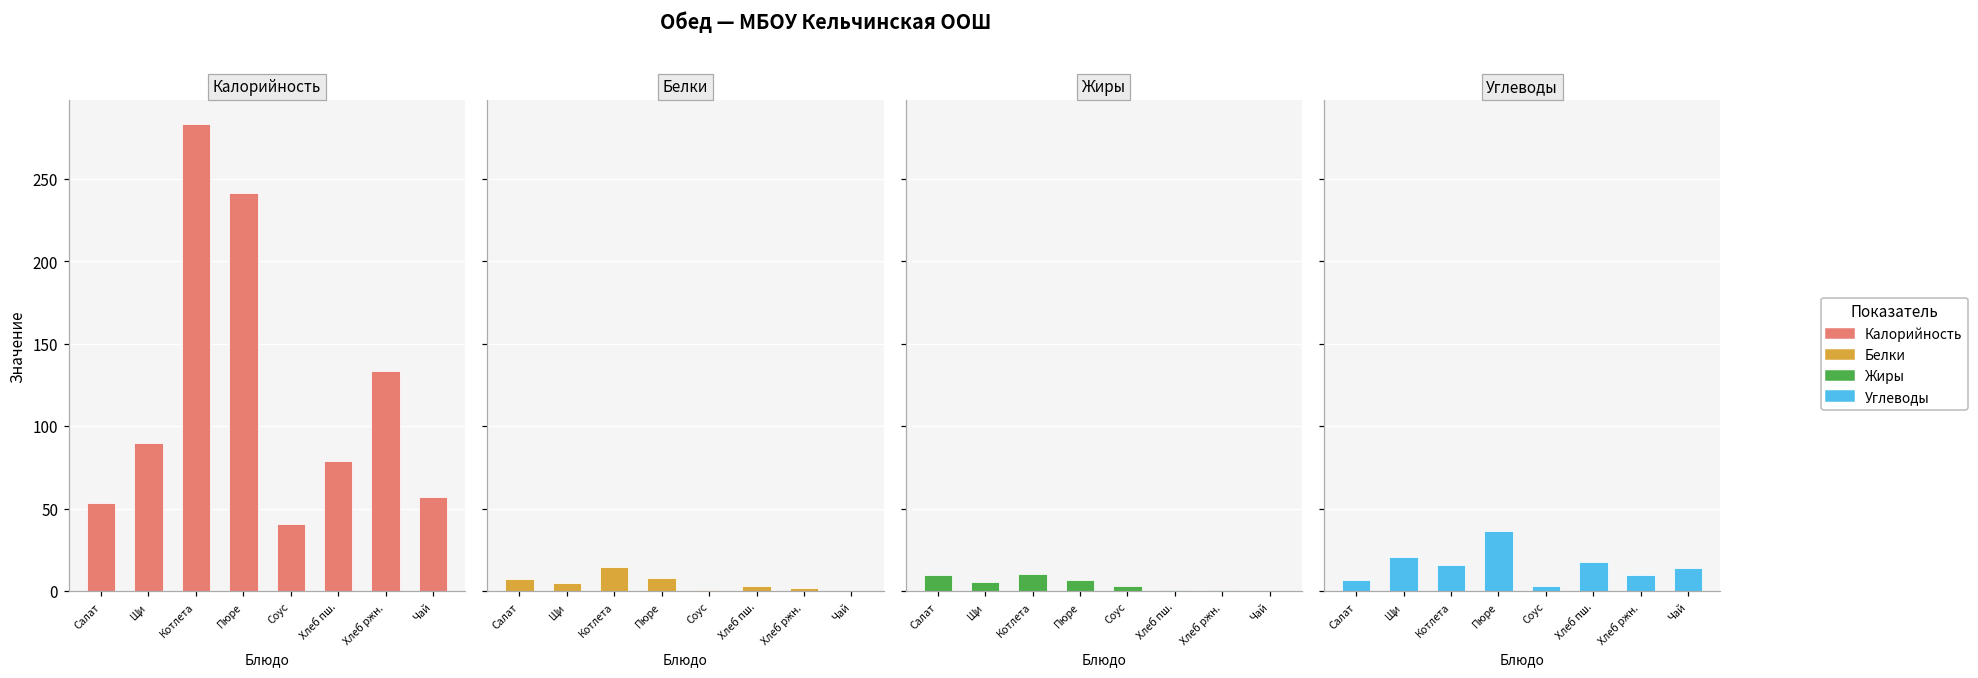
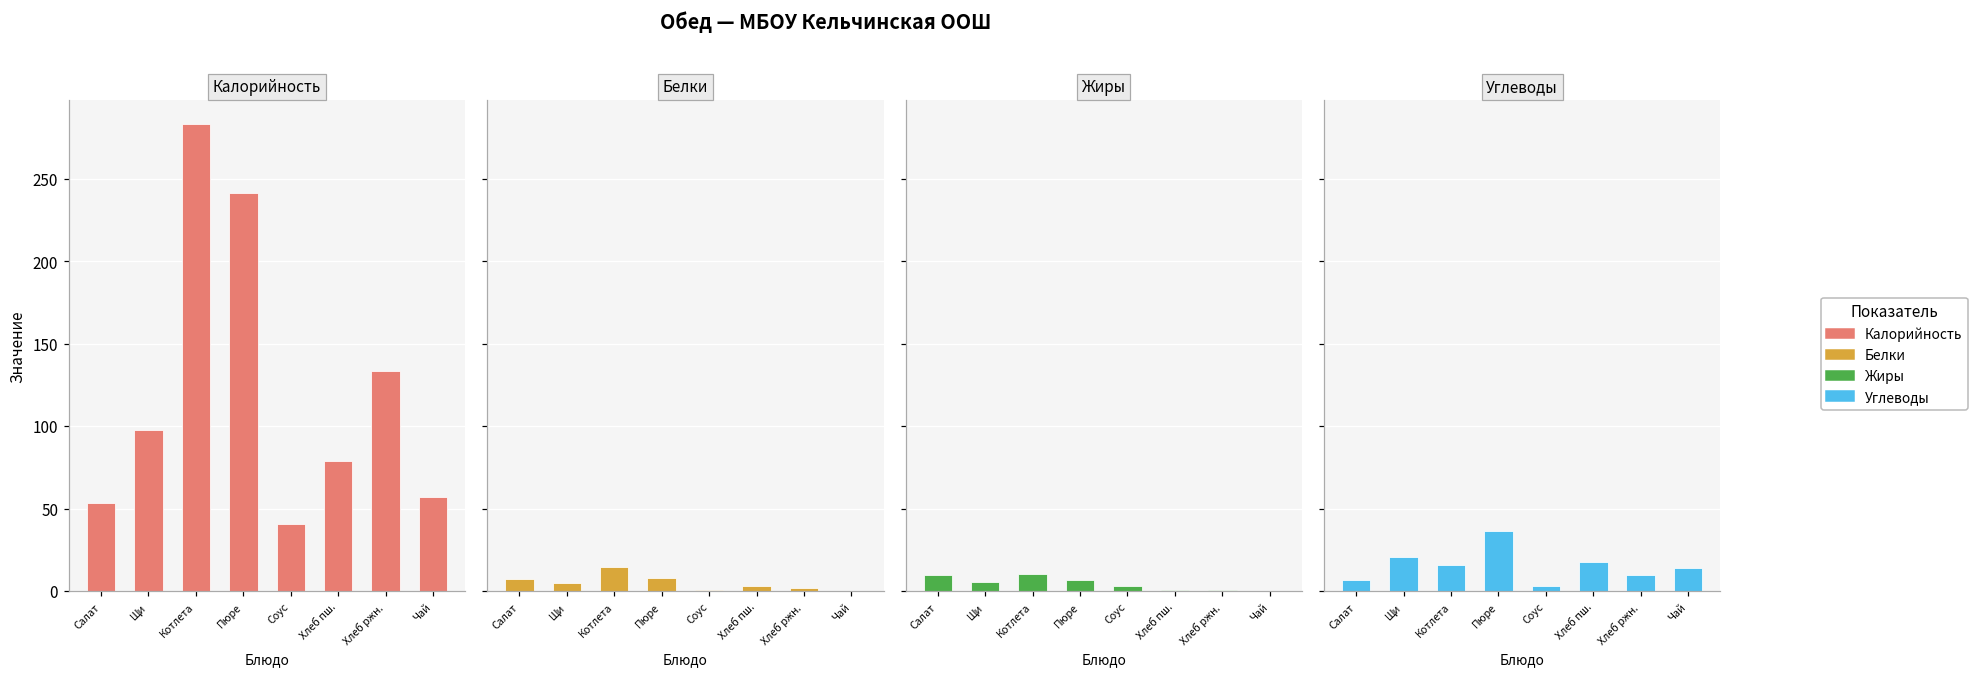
  {
    "Калорийность": {
      "Салат": 53,
-     "Щи": 90,
+     "Щи": 98,
      "Котлета": 284,
      "Пюре": 242,
      "Соус": 40,
      "Хлеб пш.": 79,
      "Хлеб ржн.": 134,
      "Чай": 57
    }
  }
